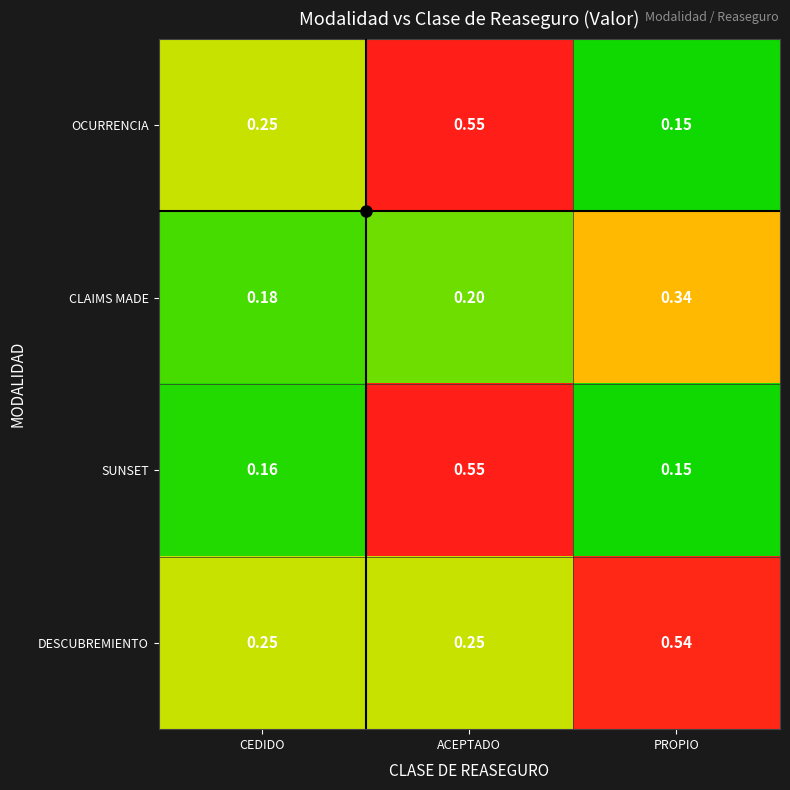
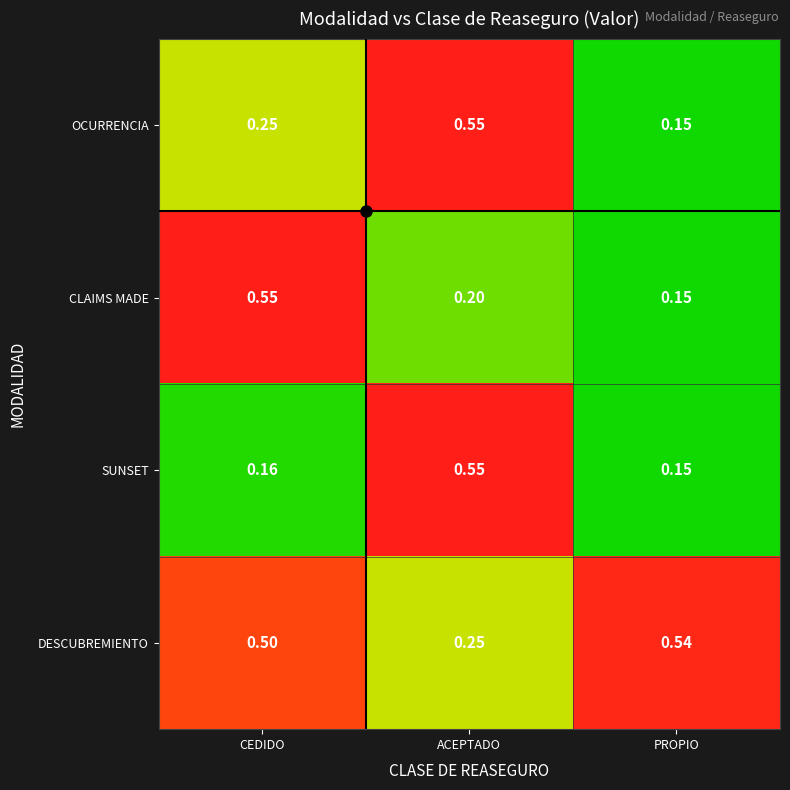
  {
    "OCURRENCIA": {
      "CEDIDO": 0.25,
      "ACEPTADO": 0.55,
      "PROPIO": 0.15
    },
    "CLAIMS MADE": {
-     "CEDIDO": 0.18,
+     "CEDIDO": 0.55,
      "ACEPTADO": 0.20,
-     "PROPIO": 0.34
+     "PROPIO": 0.15
    },
    "SUNSET": {
      "CEDIDO": 0.16,
      "ACEPTADO": 0.55,
      "PROPIO": 0.15
    },
    "DESCUBREMIENTO": {
-     "CEDIDO": 0.25,
+     "CEDIDO": 0.50,
      "ACEPTADO": 0.25,
      "PROPIO": 0.54
    }
  }
